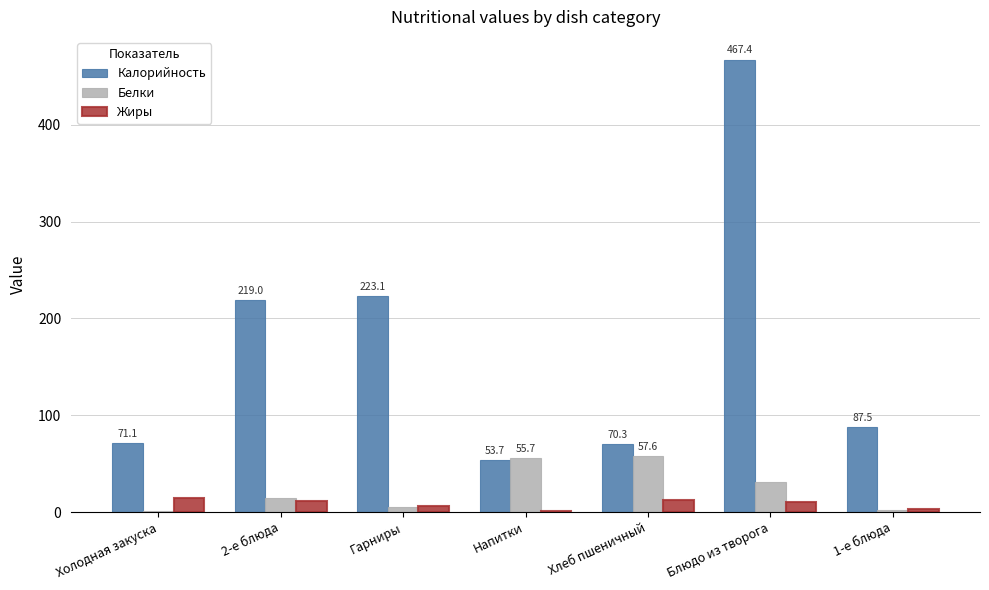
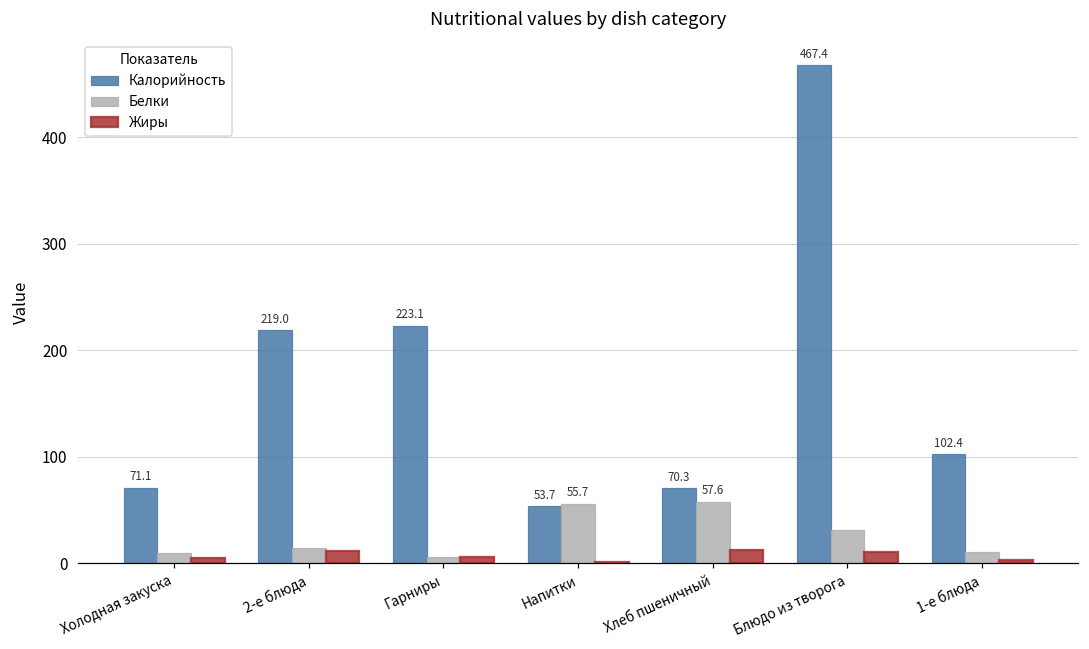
  {
    "Калорийность": {
      "Холодная закуска": 71.1,
      "2-е блюда": 219.0,
      "Гарниры": 223.1,
      "Напитки": 53.7,
      "Хлеб пшеничный": 70.3,
      "Блюдо из творога": 467.4,
-     "1-е блюда": 87.5
+     "1-е блюда": 102.4
    },
    "Белки": {
-     "Холодная закуска": 0,
+     "Холодная закуска": 10,
      "2-е блюда": 10,
      "Гарниры": 10,
      "Блюдо из творога": 30,
-     "1-е блюда": 0
+     "1-е блюда": 10
    },
    "Жиры": {
-     "Холодная закуска": 15,
+     "Холодная закуска": 5,
      "2-е блюда": 10,
      "Гарниры": 10,
      "Хлеб пшеничный": 10,
      "Блюдо из творога": 10,
      "1-е блюда": 0
    }
  }
